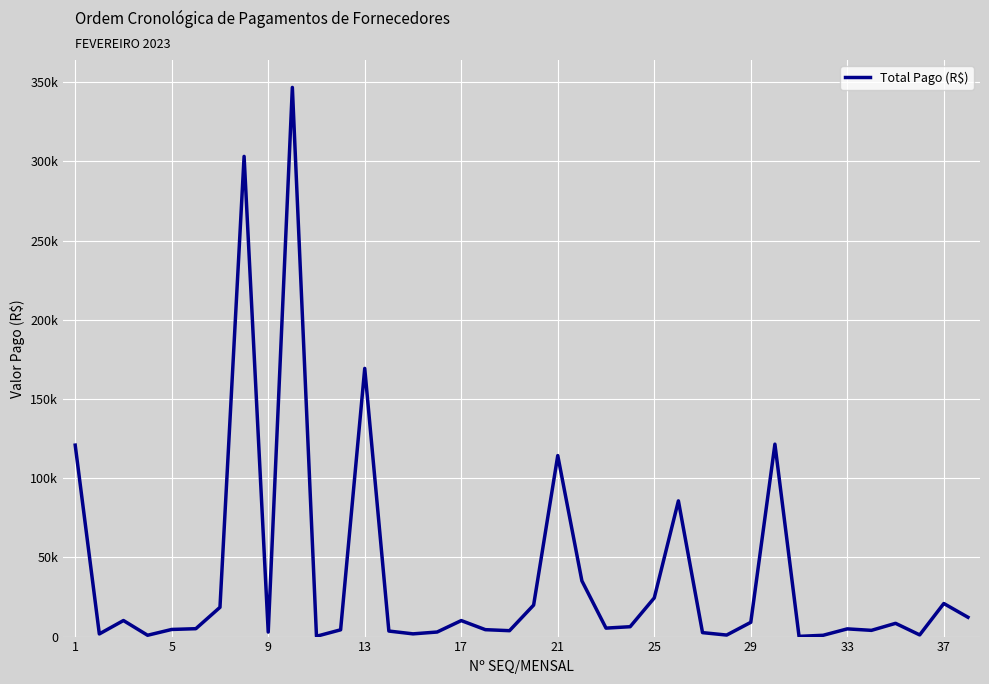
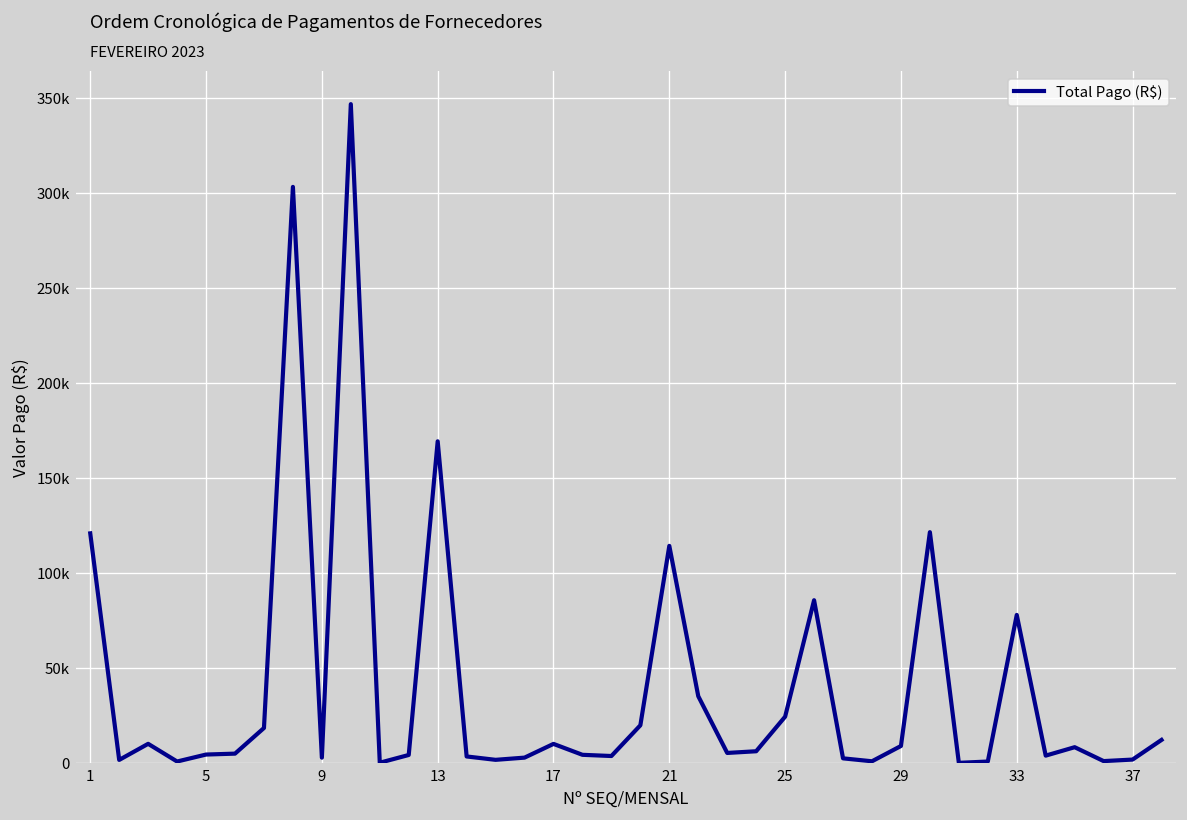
  {
    "1": 121000,
    "5": 5000,
    "9": 3000,
    "13": 169000,
    "17": 10000,
    "21": 114000,
    "25": 24000,
    "29": 9000,
-   "33": 5000,
-   "37": 21000
+   "33": 78000,
+   "37": 2000
  }
